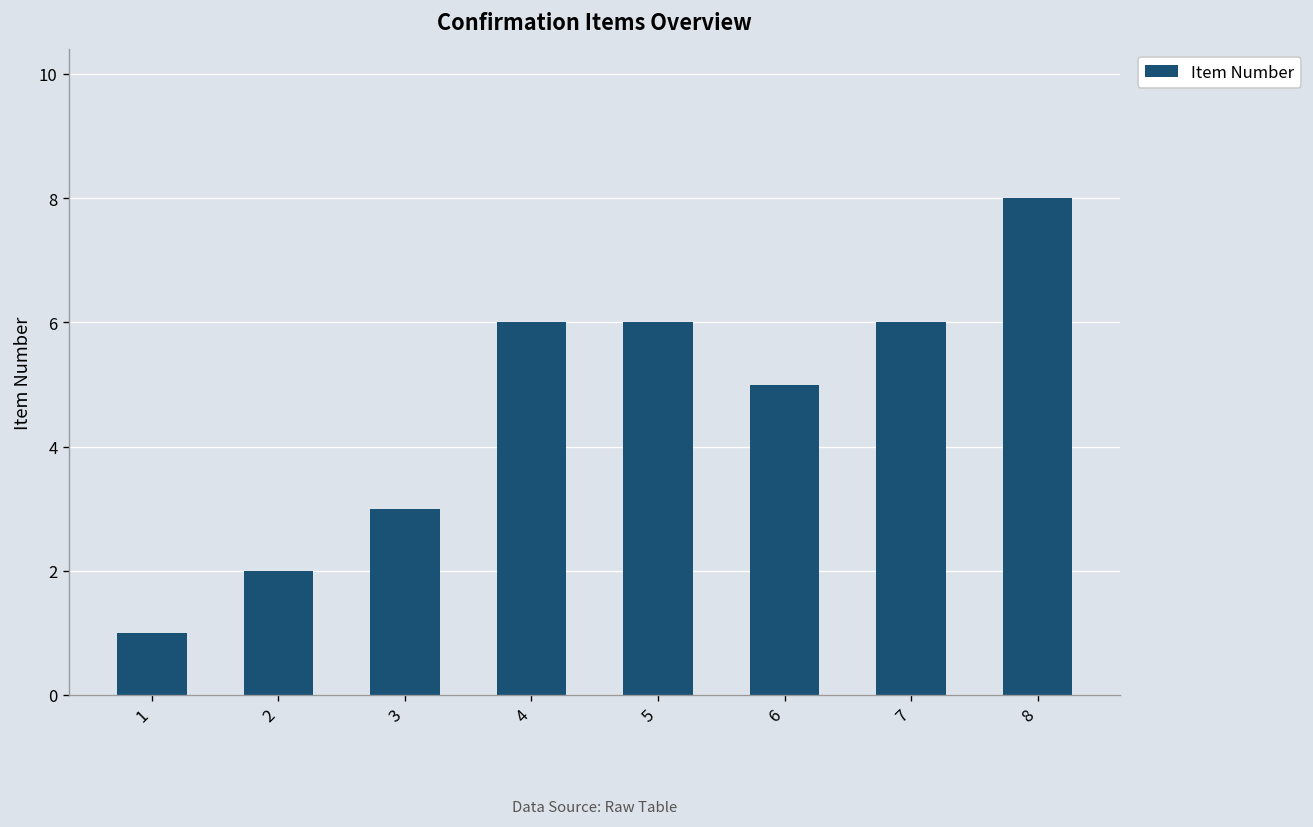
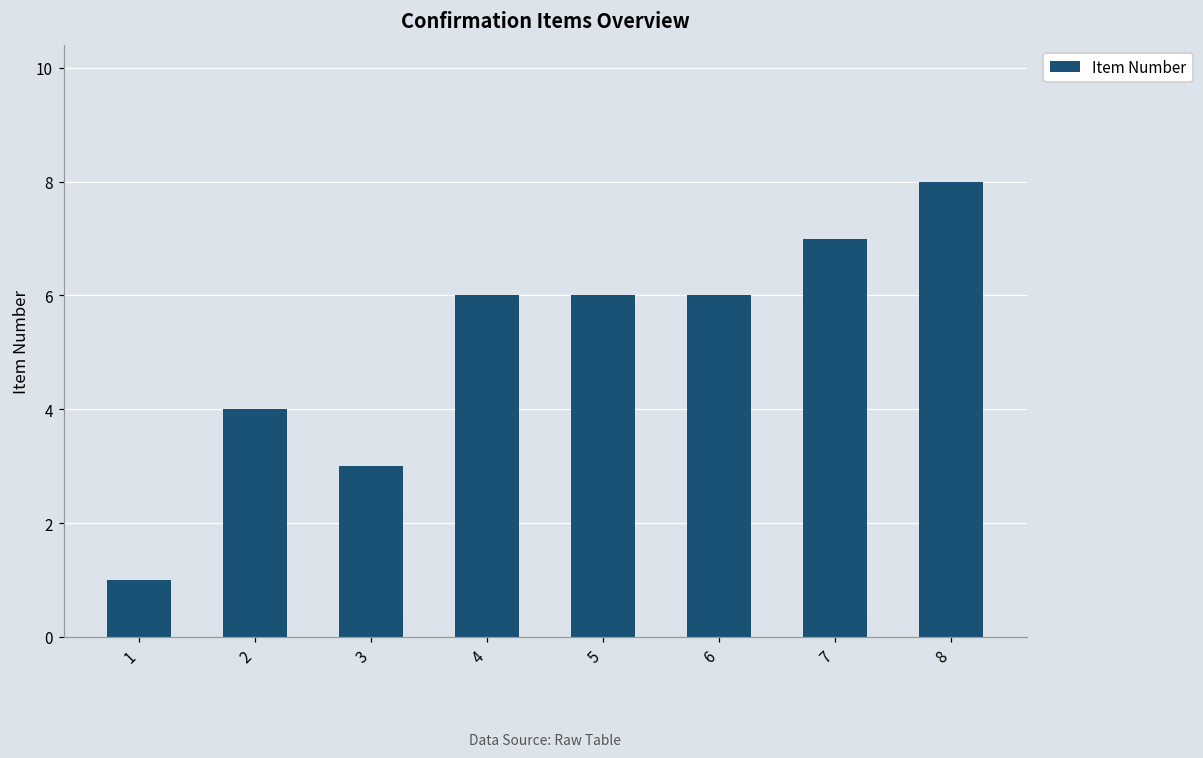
  {
    "1": 1,
-   "2": 2,
+   "2": 4,
    "3": 3,
    "4": 6,
    "5": 6,
-   "6": 5,
-   "7": 6,
+   "6": 6,
+   "7": 7,
    "8": 8
  }
